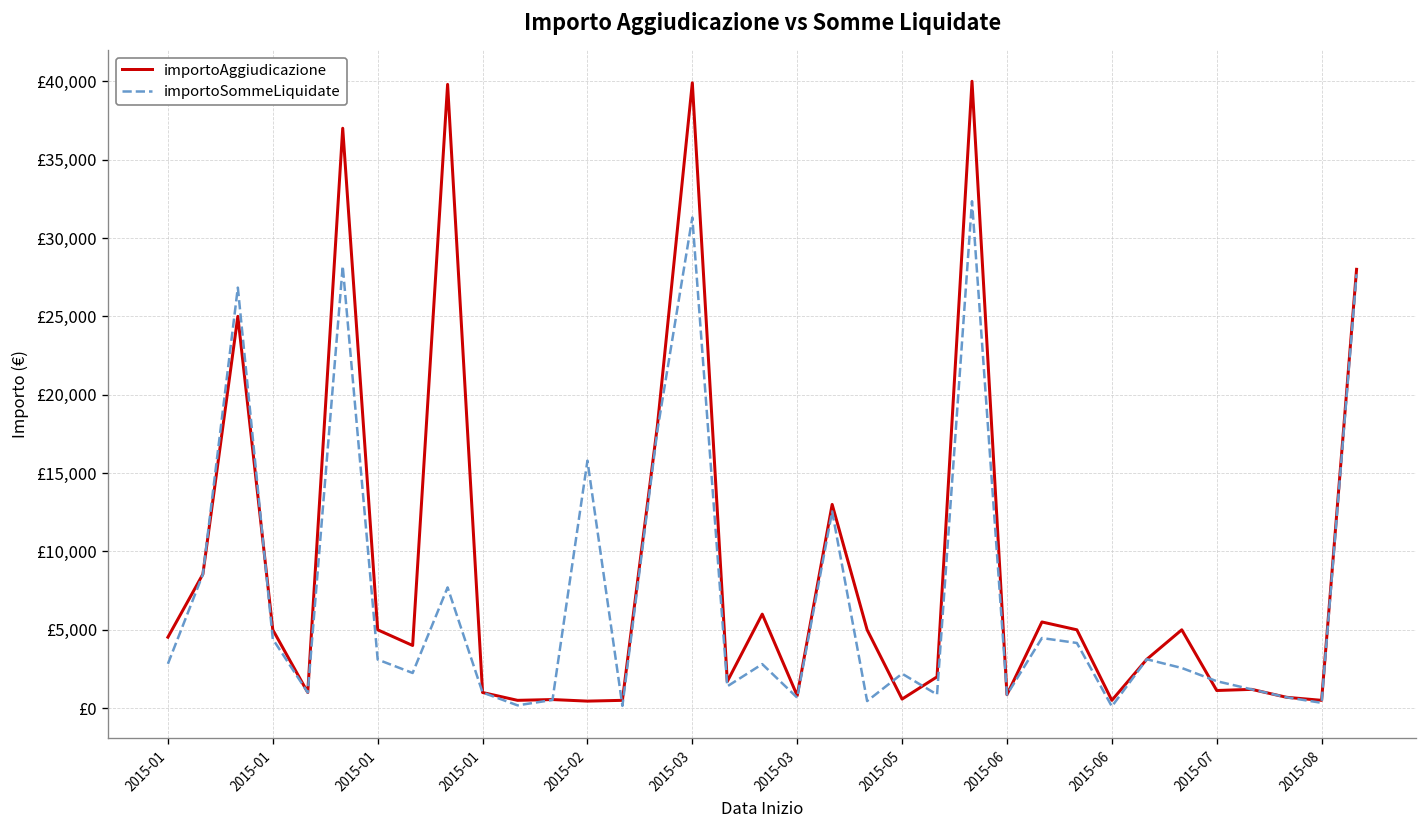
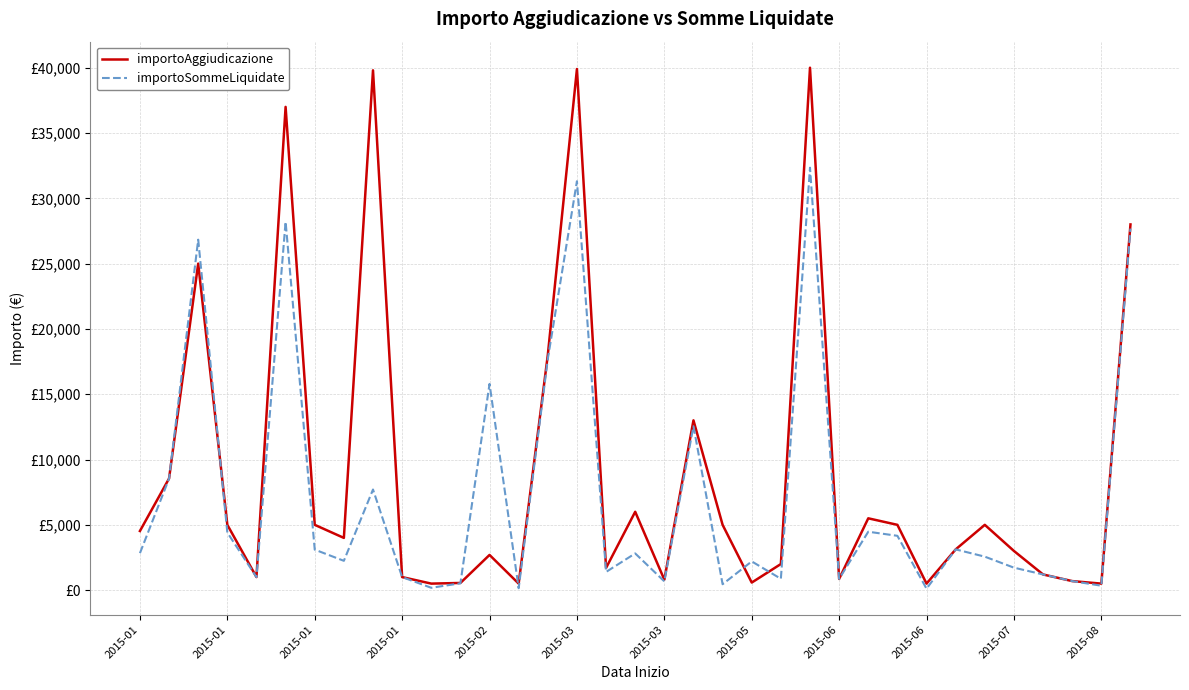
  {
    "importoAggiudicazione": {
-     "2015-02": "£500",
+     "2015-02": "£2,700",
      "2015-05": "£600",
-     "2015-07": "£1,100"
+     "2015-07": "£3,000"
    },
    "importoSommeLiquidate": {
      "2015-02": "£15,800",
      "2015-05": "£2,200",
      "2015-07": "£1,700"
    }
  }
